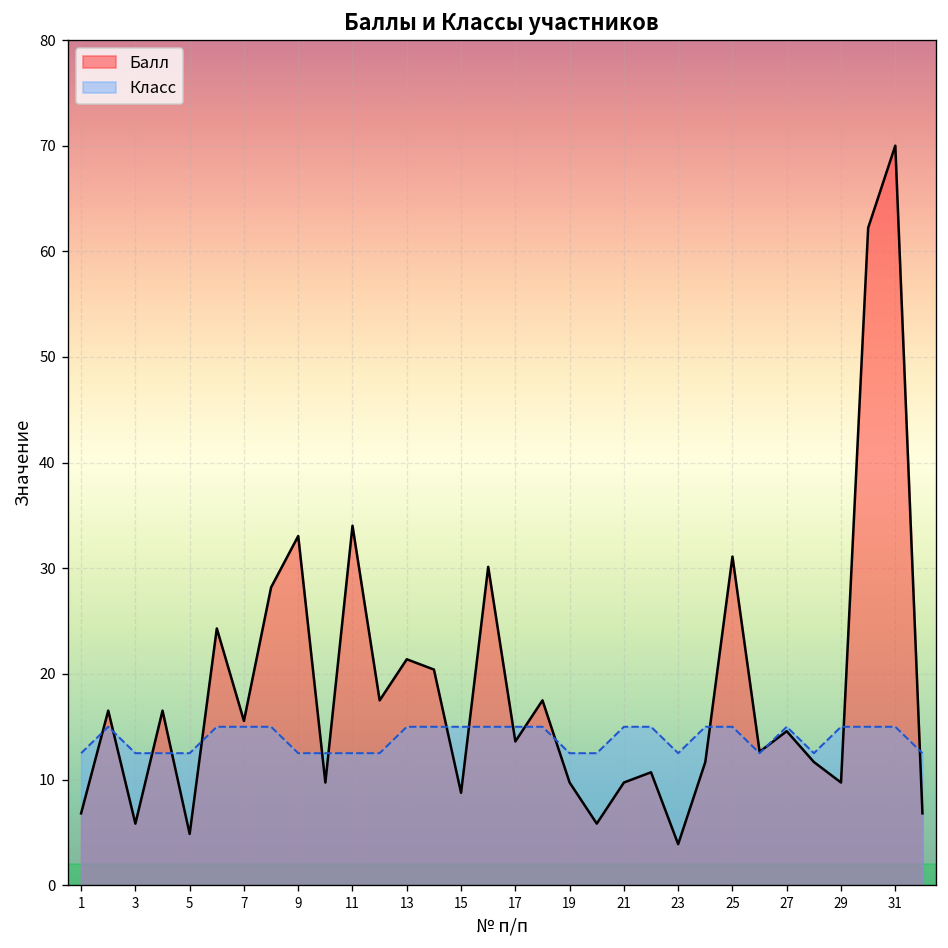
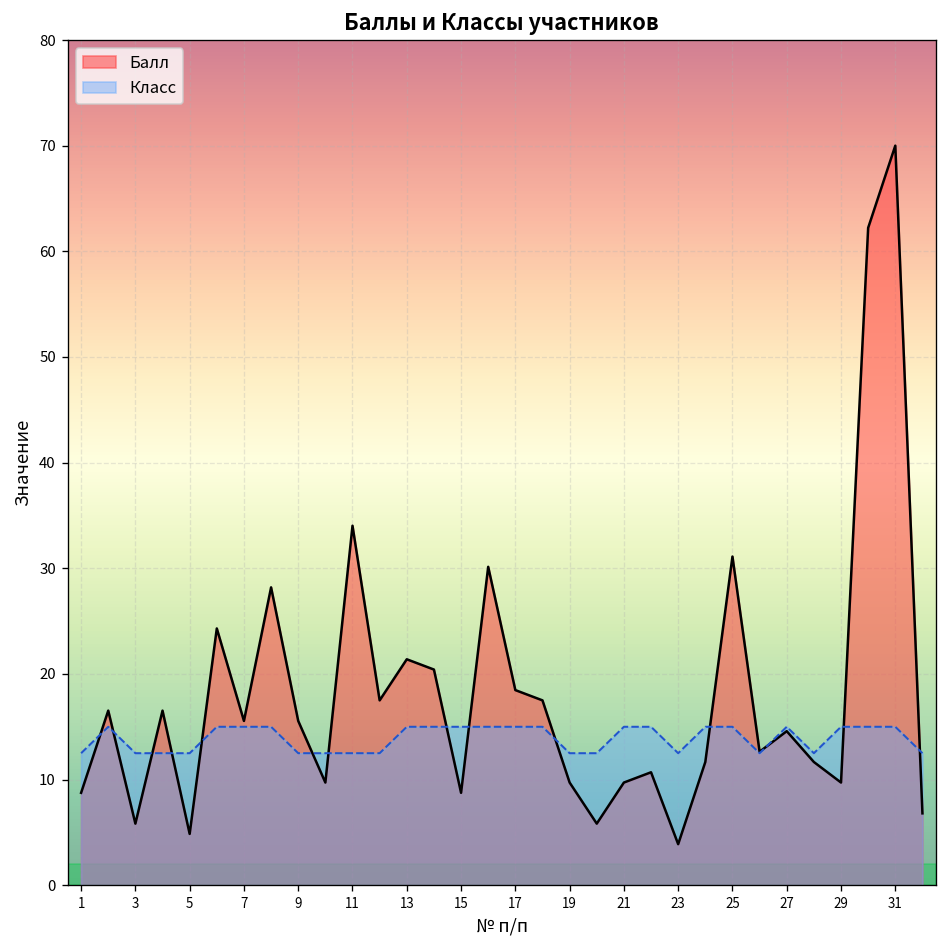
  {
    "Балл": {
-     "1": 7,
+     "1": 9,
      "3": 6,
      "5": 5,
      "7": 16,
-     "9": 33,
+     "9": 16,
      "11": 34,
      "13": 21,
      "15": 9,
-     "17": 14,
+     "17": 18,
      "19": 10,
      "21": 10,
      "23": 4,
      "25": 31,
      "27": 15,
      "29": 10,
      "31": 70
    },
    "Класс": {
      "1": 13,
      "3": 13,
      "5": 13,
      "7": 15,
      "9": 13,
      "11": 13,
      "13": 15,
      "15": 15,
      "17": 15,
      "19": 13,
      "21": 15,
      "23": 13,
      "25": 15,
      "27": 15,
      "29": 15,
      "31": 15
    }
  }
